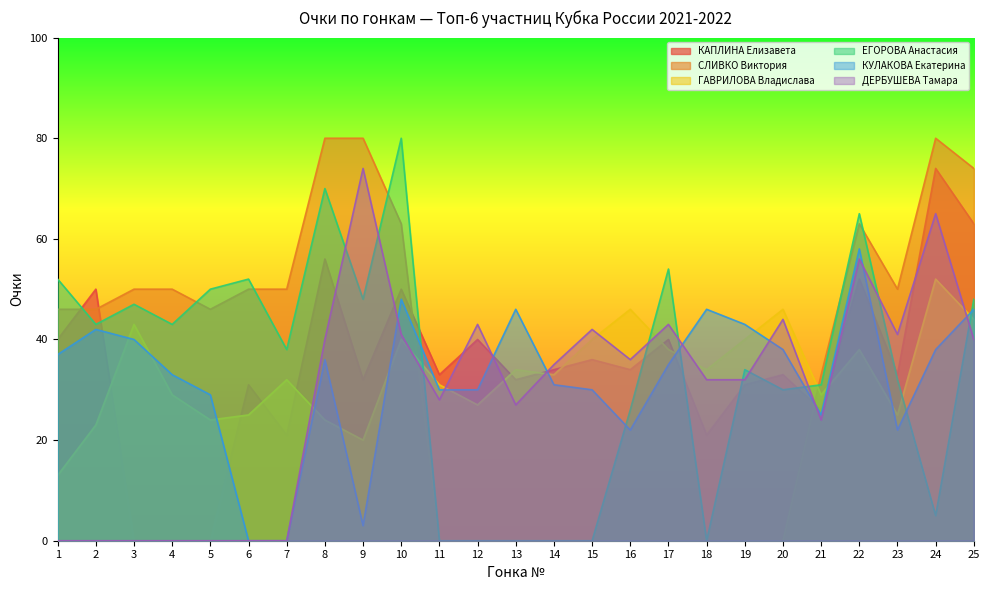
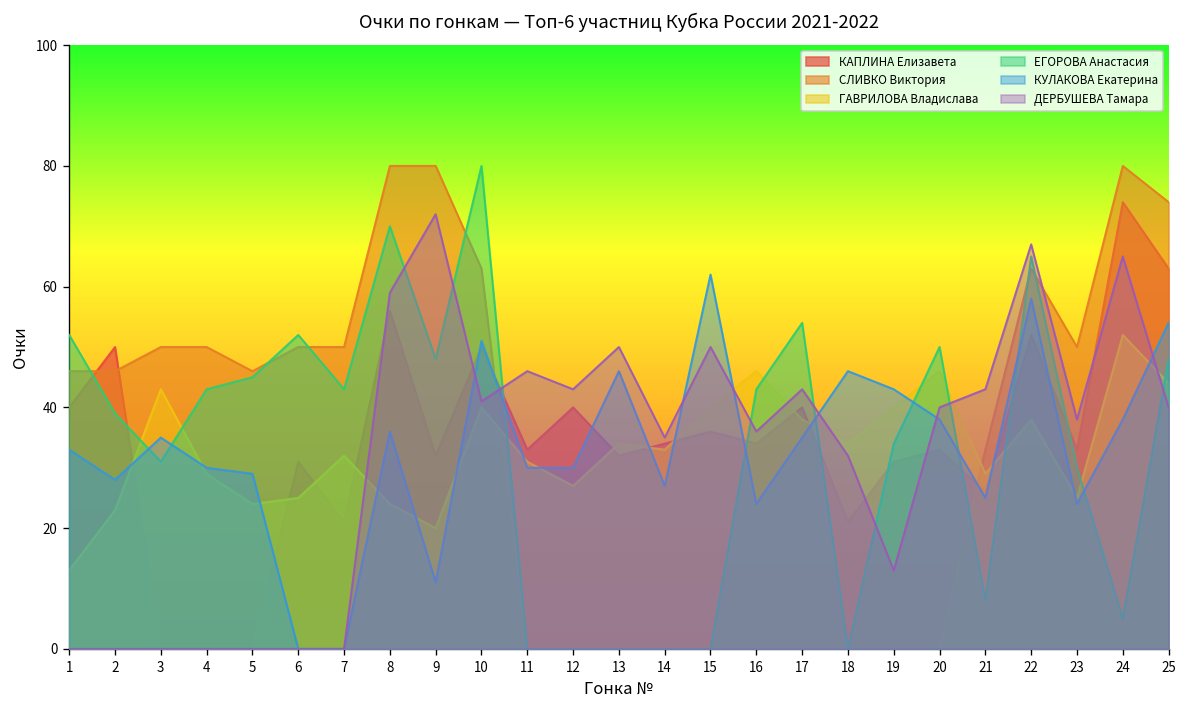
  {
    "ЕГОРОВА Анастасия": {
      "1": 52,
-     "2": 43,
-     "3": 47,
+     "2": 39,
+     "3": 31,
      "4": 43,
-     "5": 50,
+     "5": 45,
      "6": 52,
-     "7": 38,
+     "7": 43,
      "8": 70,
      "9": 48,
      "10": 80,
-     "16": 26,
+     "16": 43,
      "17": 54,
      "19": 34,
-     "20": 30,
-     "21": 31,
+     "20": 50,
+     "21": 8,
      "22": 65,
-     "23": 32,
+     "23": 30,
      "24": 5,
      "25": 48
    },
    "КУЛАКОВА Екатерина": {
-     "1": 37,
-     "2": 42,
-     "3": 40,
-     "4": 33,
+     "1": 33,
+     "2": 28,
+     "3": 35,
+     "4": 30,
      "5": 29,
      "8": 36,
-     "9": 3,
-     "10": 48,
+     "9": 11,
+     "10": 51,
      "11": 30,
      "12": 30,
      "13": 46,
-     "14": 31,
-     "15": 30,
-     "16": 22,
+     "14": 27,
+     "15": 62,
+     "16": 24,
      "17": 35,
      "18": 46,
      "19": 43,
      "20": 38,
      "21": 25,
      "22": 58,
-     "23": 22,
+     "23": 24,
      "24": 38,
-     "25": 46
+     "25": 54
    },
    "ДЕРБУШЕВА Тамара": {
      "1": 0,
      "2": 0,
-     "8": 40,
-     "9": 74,
+     "8": 59,
+     "9": 72,
      "10": 41,
-     "11": 28,
+     "11": 46,
      "12": 43,
-     "13": 27,
+     "13": 50,
      "14": 35,
-     "15": 42,
+     "15": 50,
      "16": 36,
      "17": 43,
      "18": 32,
-     "19": 32,
-     "20": 44,
-     "21": 24,
-     "22": 56,
-     "23": 41,
+     "19": 13,
+     "20": 40,
+     "21": 43,
+     "22": 67,
+     "23": 38,
      "24": 65,
      "25": 40
    }
  }
